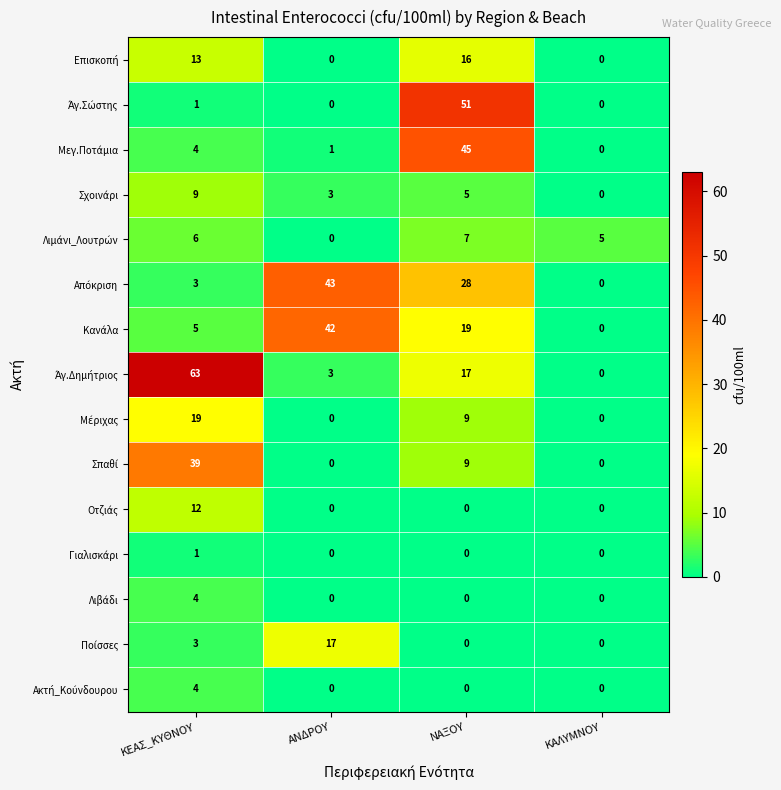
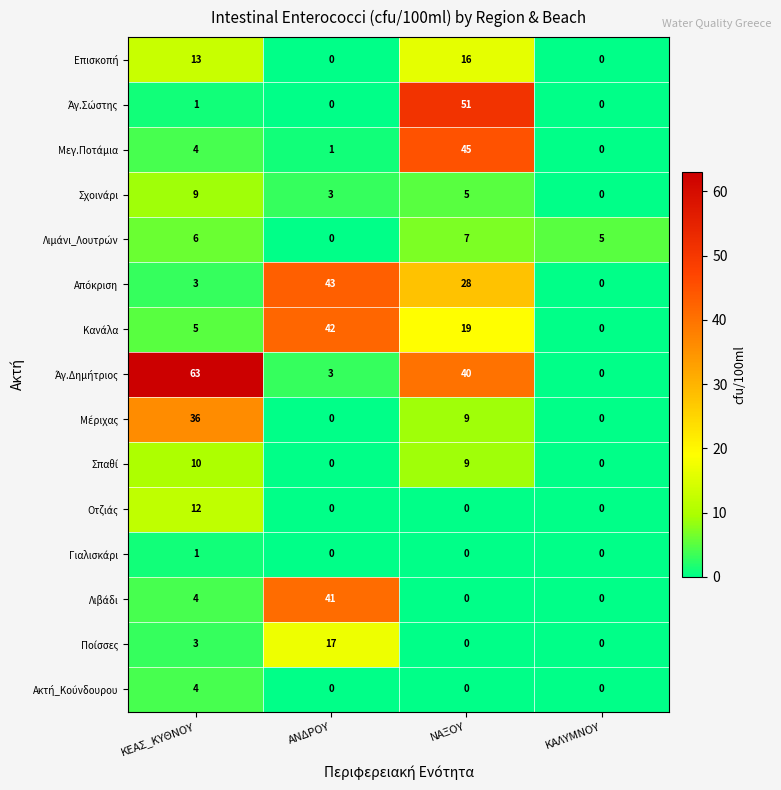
  {
    "Επισκοπή": {
      "ΚΕΑΣ_ΚΥΘΝΟΥ": 13,
      "ΑΝΔΡΟΥ": 0,
      "ΝΑΞΟΥ": 16,
      "ΚΑΛΥΜΝΟΥ": 0
    },
    "Άγ.Σώστης": {
      "ΚΕΑΣ_ΚΥΘΝΟΥ": 1,
      "ΑΝΔΡΟΥ": 0,
      "ΝΑΞΟΥ": 51,
      "ΚΑΛΥΜΝΟΥ": 0
    },
    "Μεγ.Ποτάμια": {
      "ΚΕΑΣ_ΚΥΘΝΟΥ": 4,
      "ΑΝΔΡΟΥ": 1,
      "ΝΑΞΟΥ": 45,
      "ΚΑΛΥΜΝΟΥ": 0
    },
    "Σχοινάρι": {
      "ΚΕΑΣ_ΚΥΘΝΟΥ": 9,
      "ΑΝΔΡΟΥ": 3,
      "ΝΑΞΟΥ": 5,
      "ΚΑΛΥΜΝΟΥ": 0
    },
    "Λιμάνι_Λουτρών": {
      "ΚΕΑΣ_ΚΥΘΝΟΥ": 6,
      "ΑΝΔΡΟΥ": 0,
      "ΝΑΞΟΥ": 7,
      "ΚΑΛΥΜΝΟΥ": 5
    },
    "Απόκριση": {
      "ΚΕΑΣ_ΚΥΘΝΟΥ": 3,
      "ΑΝΔΡΟΥ": 43,
      "ΝΑΞΟΥ": 28,
      "ΚΑΛΥΜΝΟΥ": 0
    },
    "Κανάλα": {
      "ΚΕΑΣ_ΚΥΘΝΟΥ": 5,
      "ΑΝΔΡΟΥ": 42,
      "ΝΑΞΟΥ": 19,
      "ΚΑΛΥΜΝΟΥ": 0
    },
    "Άγ.Δημήτριος": {
      "ΚΕΑΣ_ΚΥΘΝΟΥ": 63,
      "ΑΝΔΡΟΥ": 3,
-     "ΝΑΞΟΥ": 17,
+     "ΝΑΞΟΥ": 40,
      "ΚΑΛΥΜΝΟΥ": 0
    },
    "Μέριχας": {
-     "ΚΕΑΣ_ΚΥΘΝΟΥ": 19,
+     "ΚΕΑΣ_ΚΥΘΝΟΥ": 36,
      "ΑΝΔΡΟΥ": 0,
      "ΝΑΞΟΥ": 9,
      "ΚΑΛΥΜΝΟΥ": 0
    },
    "Σπαθί": {
-     "ΚΕΑΣ_ΚΥΘΝΟΥ": 39,
+     "ΚΕΑΣ_ΚΥΘΝΟΥ": 10,
      "ΑΝΔΡΟΥ": 0,
      "ΝΑΞΟΥ": 9,
      "ΚΑΛΥΜΝΟΥ": 0
    },
    "Οτζιάς": {
      "ΚΕΑΣ_ΚΥΘΝΟΥ": 12,
      "ΑΝΔΡΟΥ": 0,
      "ΝΑΞΟΥ": 0,
      "ΚΑΛΥΜΝΟΥ": 0
    },
    "Γιαλισκάρι": {
      "ΚΕΑΣ_ΚΥΘΝΟΥ": 1,
      "ΑΝΔΡΟΥ": 0,
      "ΝΑΞΟΥ": 0,
      "ΚΑΛΥΜΝΟΥ": 0
    },
    "Λιβάδι": {
      "ΚΕΑΣ_ΚΥΘΝΟΥ": 4,
-     "ΑΝΔΡΟΥ": 0,
+     "ΑΝΔΡΟΥ": 41,
      "ΝΑΞΟΥ": 0,
      "ΚΑΛΥΜΝΟΥ": 0
    },
    "Ποίσσες": {
      "ΚΕΑΣ_ΚΥΘΝΟΥ": 3,
      "ΑΝΔΡΟΥ": 17,
      "ΝΑΞΟΥ": 0,
      "ΚΑΛΥΜΝΟΥ": 0
    },
    "Ακτή_Κούνδουρου": {
      "ΚΕΑΣ_ΚΥΘΝΟΥ": 4,
      "ΑΝΔΡΟΥ": 0,
      "ΝΑΞΟΥ": 0,
      "ΚΑΛΥΜΝΟΥ": 0
    }
  }
